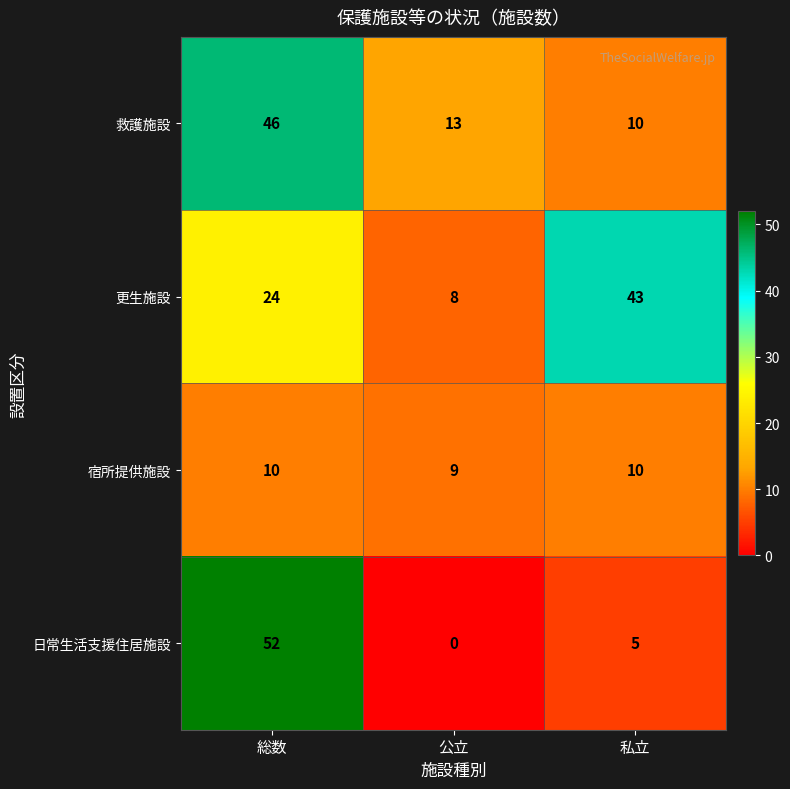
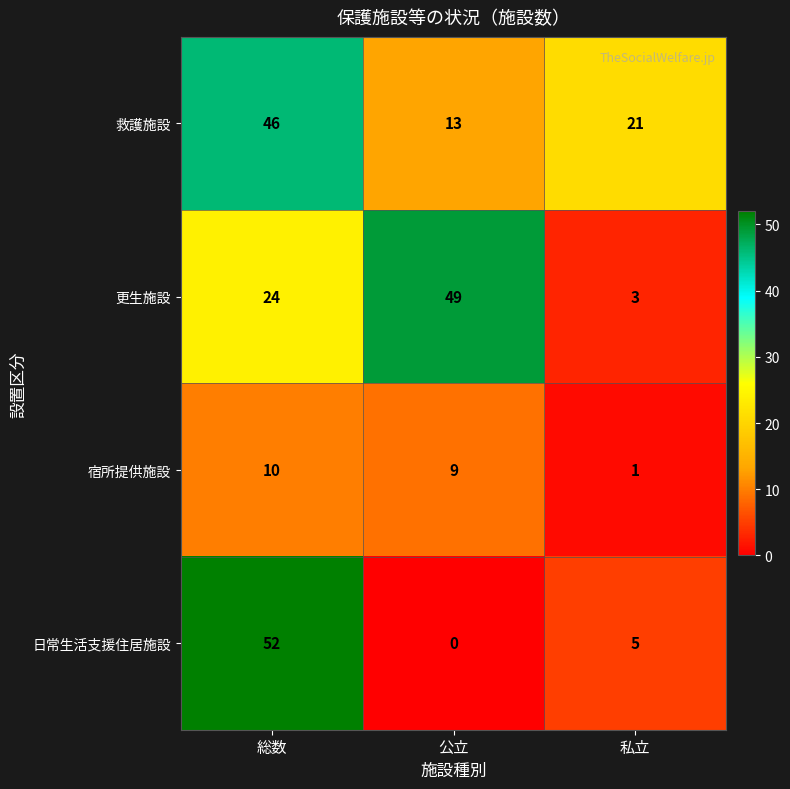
  {
    "救護施設": {
      "総数": 46,
      "公立": 13,
-     "私立": 10
+     "私立": 21
    },
    "更生施設": {
      "総数": 24,
-     "公立": 8,
-     "私立": 43
+     "公立": 49,
+     "私立": 3
    },
    "宿所提供施設": {
      "総数": 10,
      "公立": 9,
-     "私立": 10
+     "私立": 1
    },
    "日常生活支援住居施設": {
      "総数": 52,
      "公立": 0,
      "私立": 5
    }
  }
